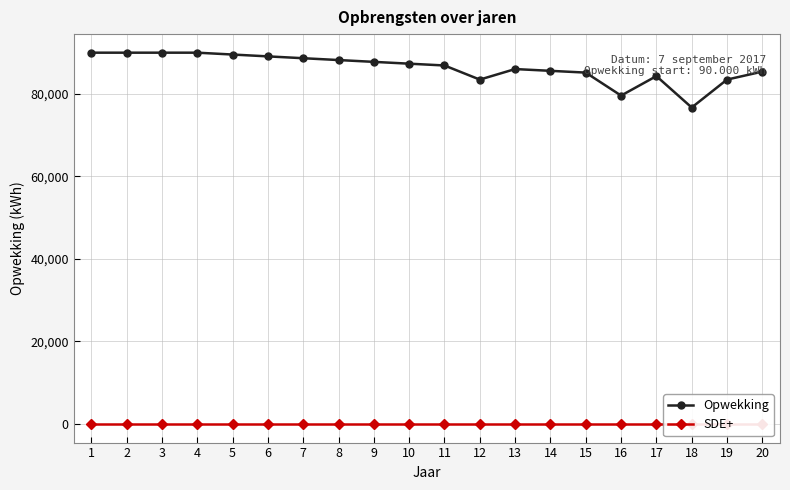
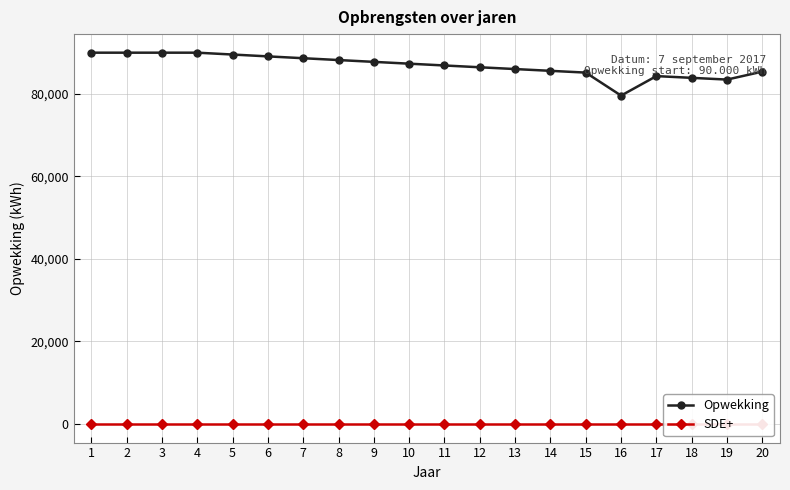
  {
    "Opwekking": {
      "1": "90,000",
      "2": "90,000",
      "3": "90,000",
      "4": "90,000",
      "5": "90,000",
      "6": "89,000",
      "7": "89,000",
      "8": "88,000",
      "9": "88,000",
      "10": "87,000",
      "11": "87,000",
-     "12": "83,000",
+     "12": "86,000",
      "13": "86,000",
      "14": "86,000",
      "16": "80,000",
-     "18": "77,000",
+     "18": "84,000",
      "19": "83,000"
    },
    "SDE+": {
      "1": "0",
      "2": "0",
      "3": "0",
      "4": "0",
      "5": "0",
      "6": "0",
      "7": "0",
      "8": "0",
      "9": "0",
      "10": "0",
      "11": "0",
      "12": "0",
      "13": "0",
      "14": "0",
      "15": "0",
      "16": "0",
      "17": "0"
    }
  }
